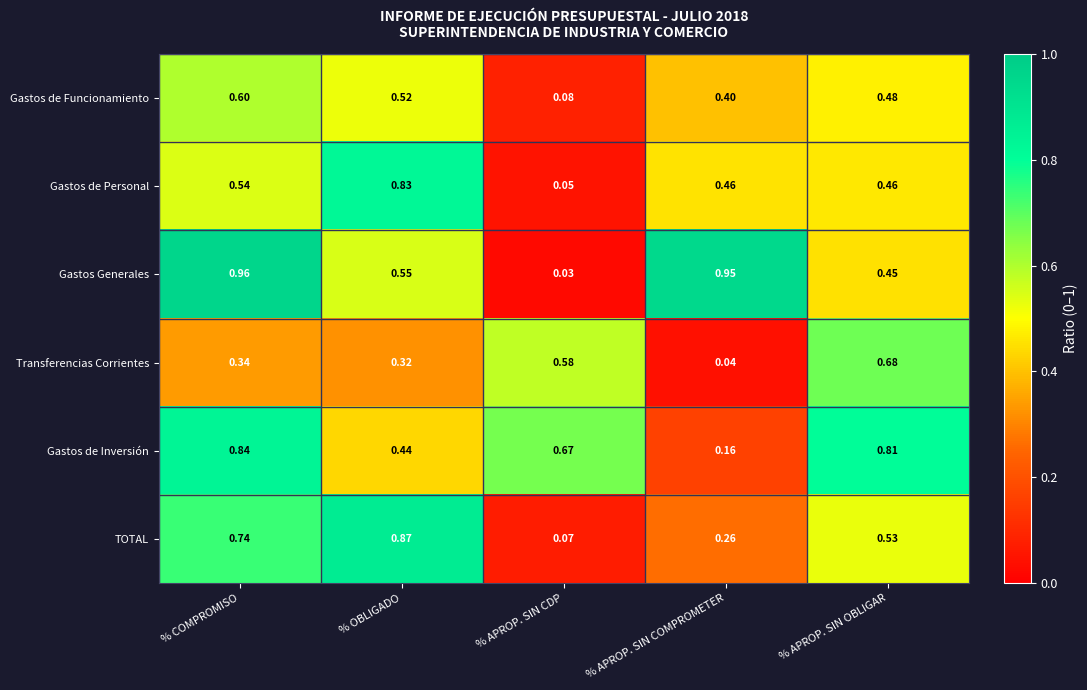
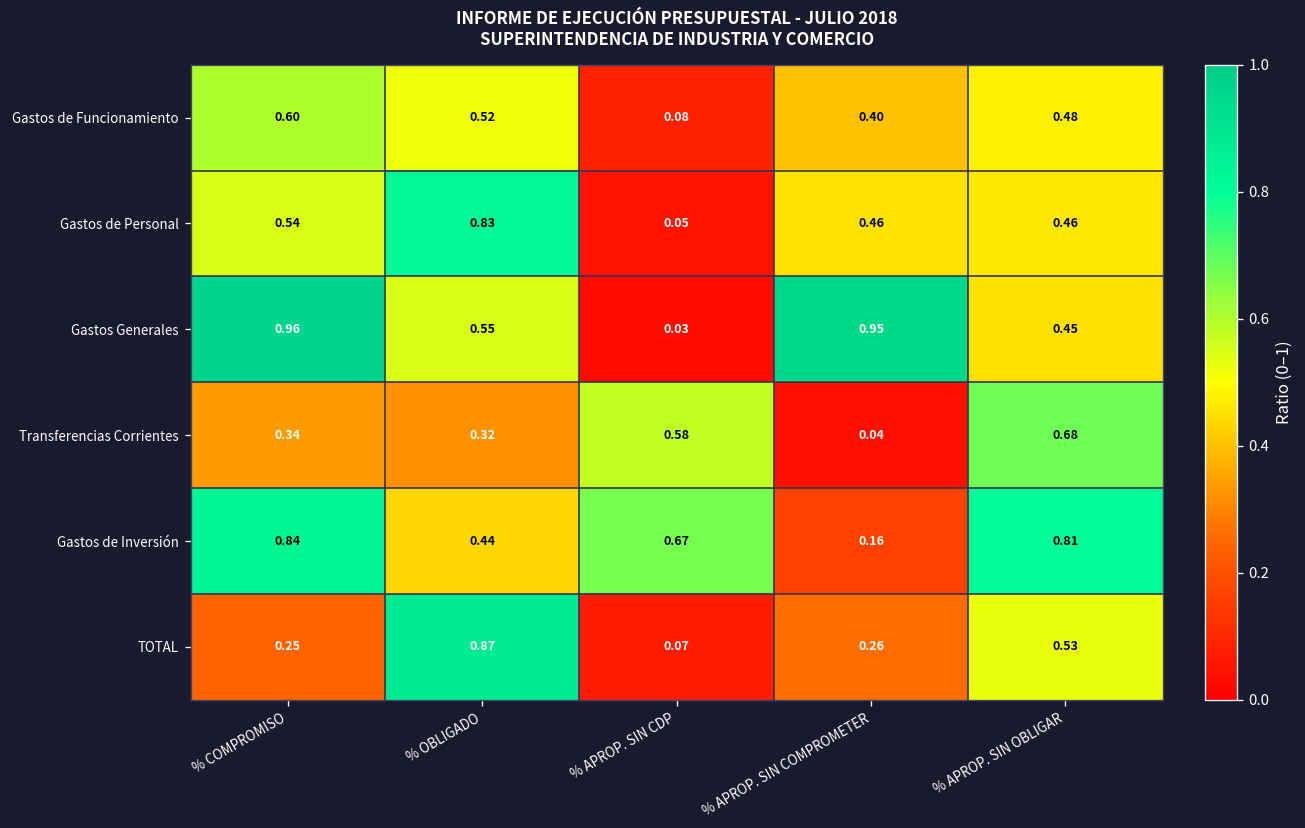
  {
    "Gastos de Funcionamiento": {
      "% COMPROMISO": 0.60,
      "% OBLIGADO": 0.52,
      "% APROP. SIN CDP": 0.08,
      "% APROP. SIN COMPROMETER": 0.40,
      "% APROP. SIN OBLIGAR": 0.48
    },
    "Gastos de Personal": {
      "% COMPROMISO": 0.54,
      "% OBLIGADO": 0.83,
      "% APROP. SIN CDP": 0.05,
      "% APROP. SIN COMPROMETER": 0.46,
      "% APROP. SIN OBLIGAR": 0.46
    },
    "Gastos Generales": {
      "% COMPROMISO": 0.96,
      "% OBLIGADO": 0.55,
      "% APROP. SIN CDP": 0.03,
      "% APROP. SIN COMPROMETER": 0.95,
      "% APROP. SIN OBLIGAR": 0.45
    },
    "Transferencias Corrientes": {
      "% COMPROMISO": 0.34,
      "% OBLIGADO": 0.32,
      "% APROP. SIN CDP": 0.58,
      "% APROP. SIN COMPROMETER": 0.04,
      "% APROP. SIN OBLIGAR": 0.68
    },
    "Gastos de Inversión": {
      "% COMPROMISO": 0.84,
      "% OBLIGADO": 0.44,
      "% APROP. SIN CDP": 0.67,
      "% APROP. SIN COMPROMETER": 0.16,
      "% APROP. SIN OBLIGAR": 0.81
    },
    "TOTAL": {
-     "% COMPROMISO": 0.74,
+     "% COMPROMISO": 0.25,
      "% OBLIGADO": 0.87,
      "% APROP. SIN CDP": 0.07,
      "% APROP. SIN COMPROMETER": 0.26,
      "% APROP. SIN OBLIGAR": 0.53
    }
  }
